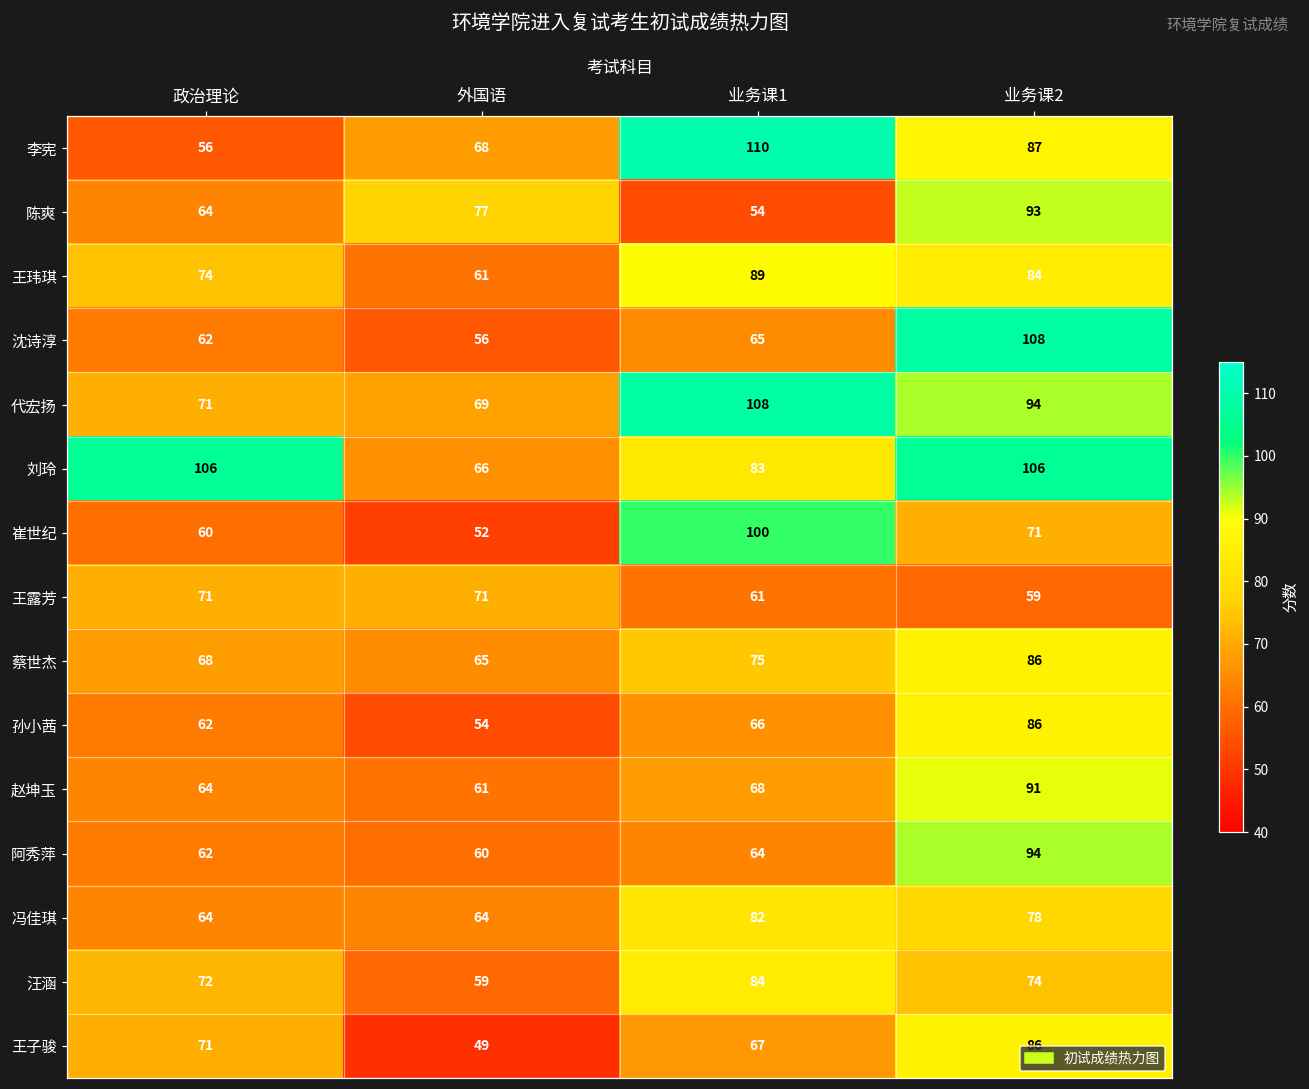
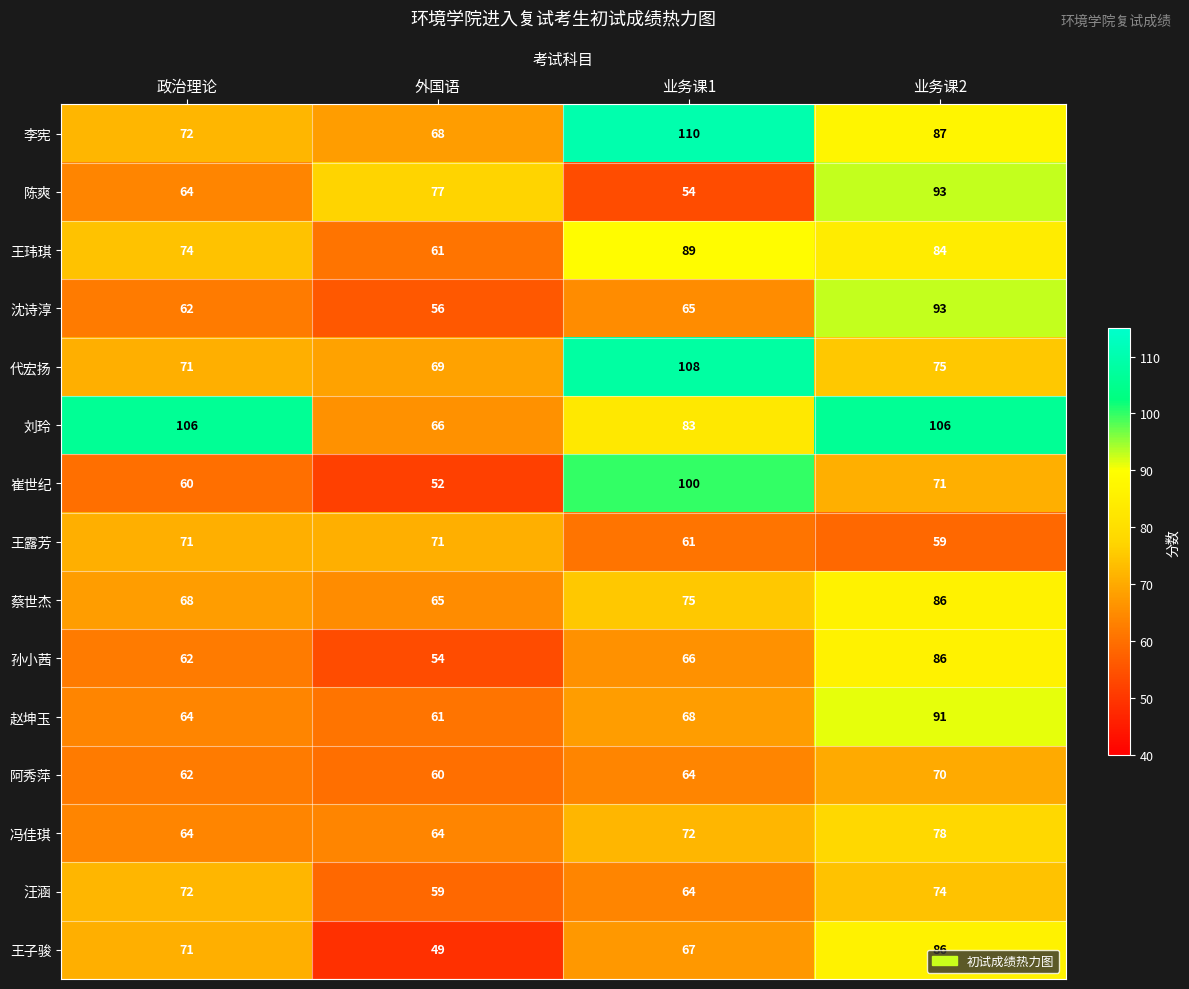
  {
    "李宪": {
-     "政治理论": 56,
+     "政治理论": 72,
      "外国语": 68,
      "业务课1": 110,
      "业务课2": 87
    },
    "陈爽": {
      "政治理论": 64,
      "外国语": 77,
      "业务课1": 54,
      "业务课2": 93
    },
    "王玮琪": {
      "政治理论": 74,
      "外国语": 61,
      "业务课1": 89,
      "业务课2": 84
    },
    "沈诗淳": {
      "政治理论": 62,
      "外国语": 56,
      "业务课1": 65,
-     "业务课2": 108
+     "业务课2": 93
    },
    "代宏扬": {
      "政治理论": 71,
      "外国语": 69,
      "业务课1": 108,
-     "业务课2": 94
+     "业务课2": 75
    },
    "刘玲": {
      "政治理论": 106,
      "外国语": 66,
      "业务课1": 83,
      "业务课2": 106
    },
    "崔世纪": {
      "政治理论": 60,
      "外国语": 52,
      "业务课1": 100,
      "业务课2": 71
    },
    "王露芳": {
      "政治理论": 71,
      "外国语": 71,
      "业务课1": 61,
      "业务课2": 59
    },
    "蔡世杰": {
      "政治理论": 68,
      "外国语": 65,
      "业务课1": 75,
      "业务课2": 86
    },
    "孙小茜": {
      "政治理论": 62,
      "外国语": 54,
      "业务课1": 66,
      "业务课2": 86
    },
    "赵坤玉": {
      "政治理论": 64,
      "外国语": 61,
      "业务课1": 68,
      "业务课2": 91
    },
    "阿秀萍": {
      "政治理论": 62,
      "外国语": 60,
      "业务课1": 64,
-     "业务课2": 94
+     "业务课2": 70
    },
    "冯佳琪": {
      "政治理论": 64,
      "外国语": 64,
-     "业务课1": 82,
+     "业务课1": 72,
      "业务课2": 78
    },
    "汪涵": {
      "政治理论": 72,
      "外国语": 59,
-     "业务课1": 84,
+     "业务课1": 64,
      "业务课2": 74
    },
    "王子骏": {
      "政治理论": 71,
      "外国语": 49,
      "业务课1": 67
    }
  }
